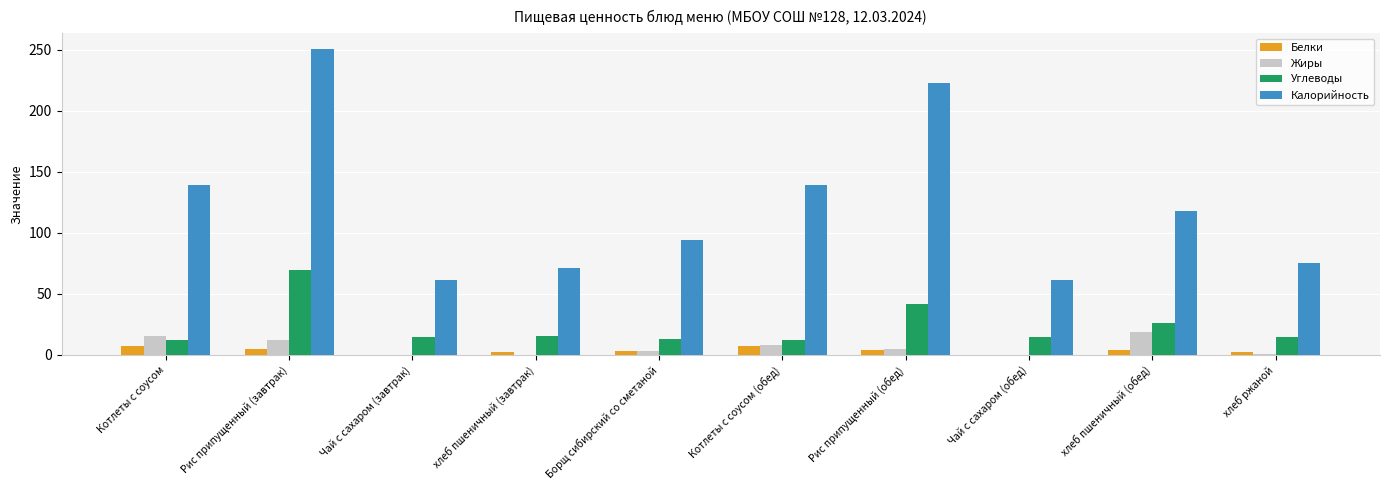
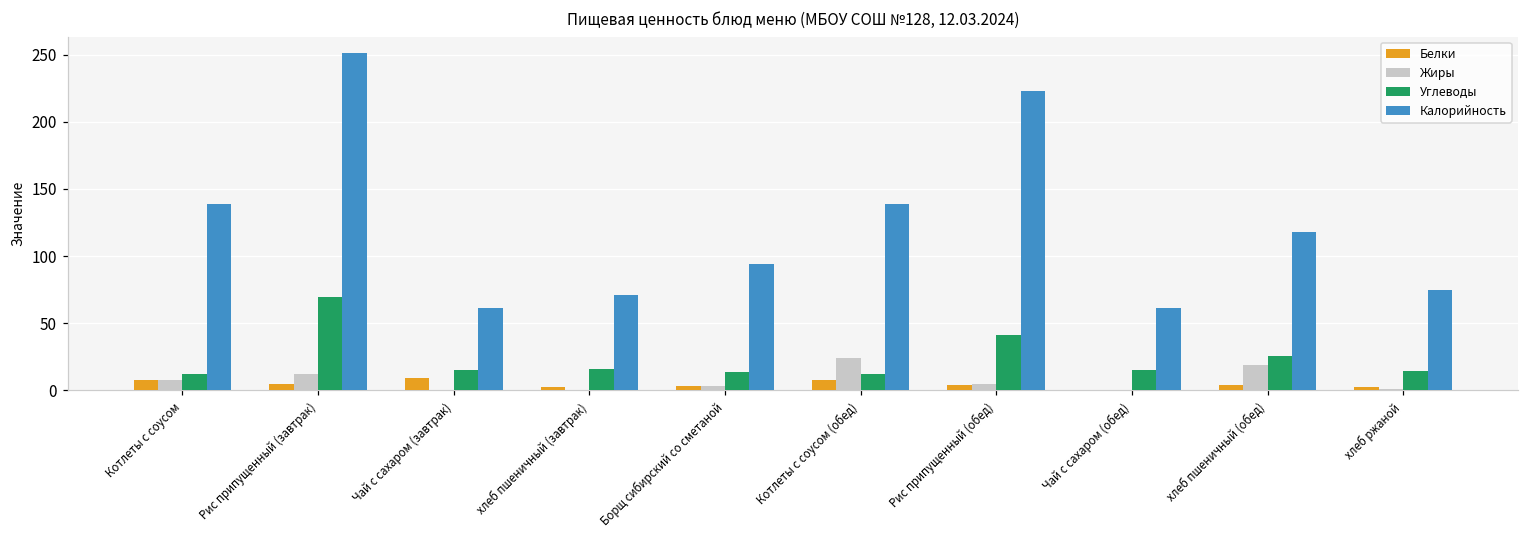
  {
    "Белки": {
      "Котлеты с соусом": 7,
      "Рис припущенный (завтрак)": 4,
-     "Чай с сахаром (завтрак)": 0,
+     "Чай с сахаром (завтрак)": 9,
      "хлеб пшеничный (завтрак)": 2,
      "Борщ сибирский со сметаной": 3,
      "Котлеты с соусом (обед)": 7,
      "Рис припущенный (обед)": 4,
      "хлеб пшеничный (обед)": 4,
      "хлеб ржаной": 2
    },
    "Жиры": {
-     "Котлеты с соусом": 16,
+     "Котлеты с соусом": 8,
      "Рис припущенный (завтрак)": 12,
      "Борщ сибирский со сметаной": 3,
-     "Котлеты с соусом (обед)": 8,
+     "Котлеты с соусом (обед)": 24,
      "Рис припущенный (обед)": 5,
      "хлеб пшеничный (обед)": 19
    },
    "Углеводы": {
      "Котлеты с соусом": 12,
      "Рис припущенный (завтрак)": 69,
      "Чай с сахаром (завтрак)": 15,
      "хлеб пшеничный (завтрак)": 16,
      "Борщ сибирский со сметаной": 13,
      "Котлеты с соусом (обед)": 12,
      "Рис припущенный (обед)": 42,
      "Чай с сахаром (обед)": 15,
      "хлеб пшеничный (обед)": 26,
      "хлеб ржаной": 15
    },
    "Калорийность": {
      "Котлеты с соусом": 139,
      "Рис припущенный (завтрак)": 251,
      "Чай с сахаром (завтрак)": 61,
      "хлеб пшеничный (завтрак)": 71,
      "Борщ сибирский со сметаной": 94,
      "Котлеты с соусом (обед)": 139,
      "Рис припущенный (обед)": 223,
      "Чай с сахаром (обед)": 61,
      "хлеб пшеничный (обед)": 118,
      "хлеб ржаной": 75
    }
  }
